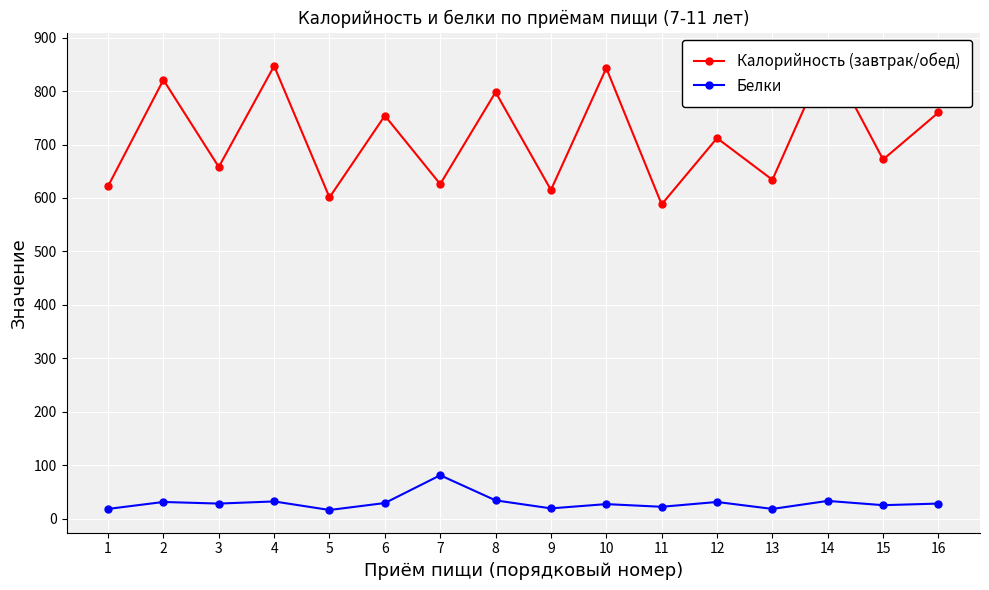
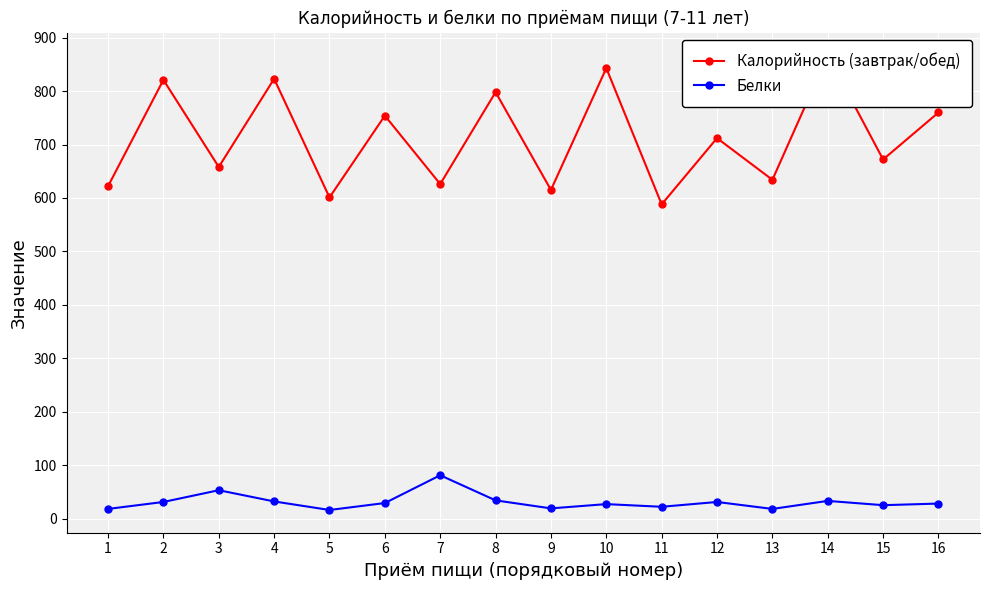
  {
    "Калорийность (завтрак/обед)": {
      "1": 620,
      "2": 820,
      "3": 660,
-     "4": 850,
+     "4": 820,
      "5": 600,
      "6": 750,
      "7": 630,
      "8": 800,
      "9": 620,
      "10": 840,
      "11": 590,
      "12": 710,
      "13": 630,
      "15": 670,
      "16": 760
    },
    "Белки": {
      "1": 20,
      "2": 30,
-     "3": 30,
+     "3": 50,
      "4": 30,
      "5": 20,
      "6": 30,
      "7": 80,
      "8": 30,
      "9": 20,
      "10": 30,
      "11": 20,
      "12": 30,
      "13": 20,
      "14": 30,
      "15": 30,
      "16": 30
    }
  }
